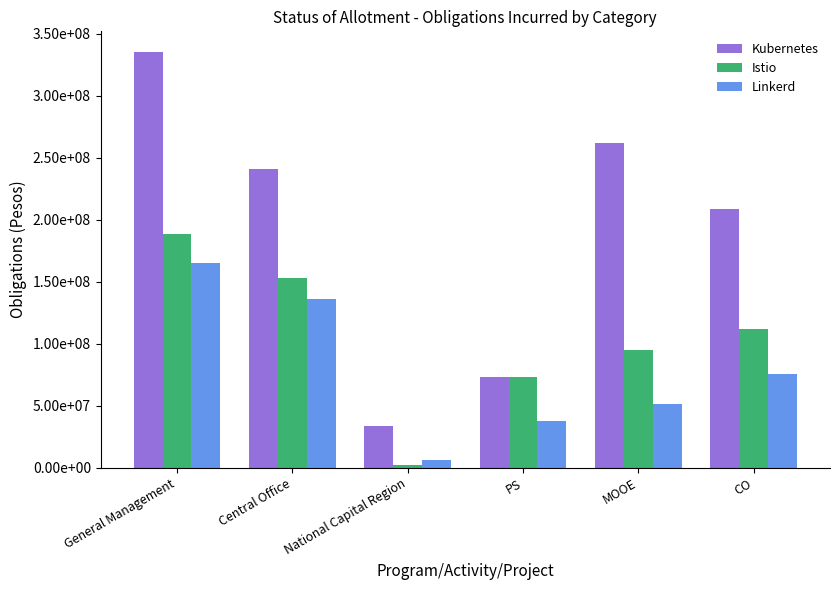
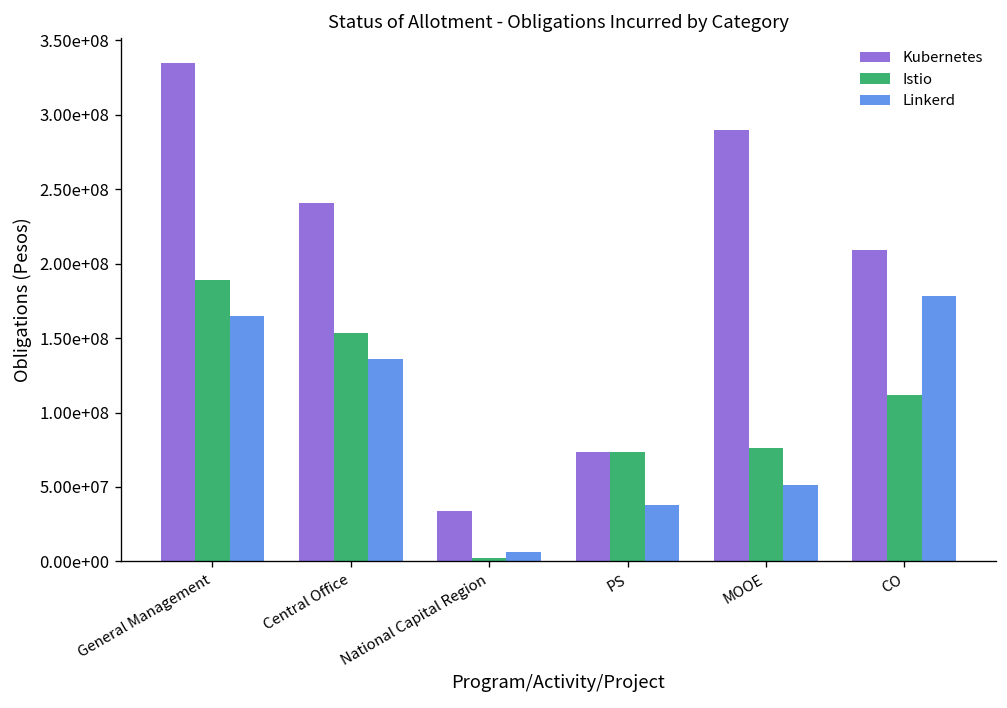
  {
    "Kubernetes": {
      "General Management": 335000000,
      "Central Office": 241000000,
      "National Capital Region": 34000000,
      "PS": 74000000,
-     "MOOE": 261000000,
+     "MOOE": 290000000,
      "CO": 209000000
    },
    "Istio": {
      "General Management": 189000000,
      "Central Office": 153000000,
      "National Capital Region": 2000000,
      "PS": 73000000,
-     "MOOE": 95000000,
+     "MOOE": 76000000,
      "CO": 112000000
    },
    "Linkerd": {
      "General Management": 165000000,
      "Central Office": 136000000,
      "National Capital Region": 6000000,
      "PS": 38000000,
      "MOOE": 52000000,
-     "CO": 76000000
+     "CO": 178000000
    }
  }
